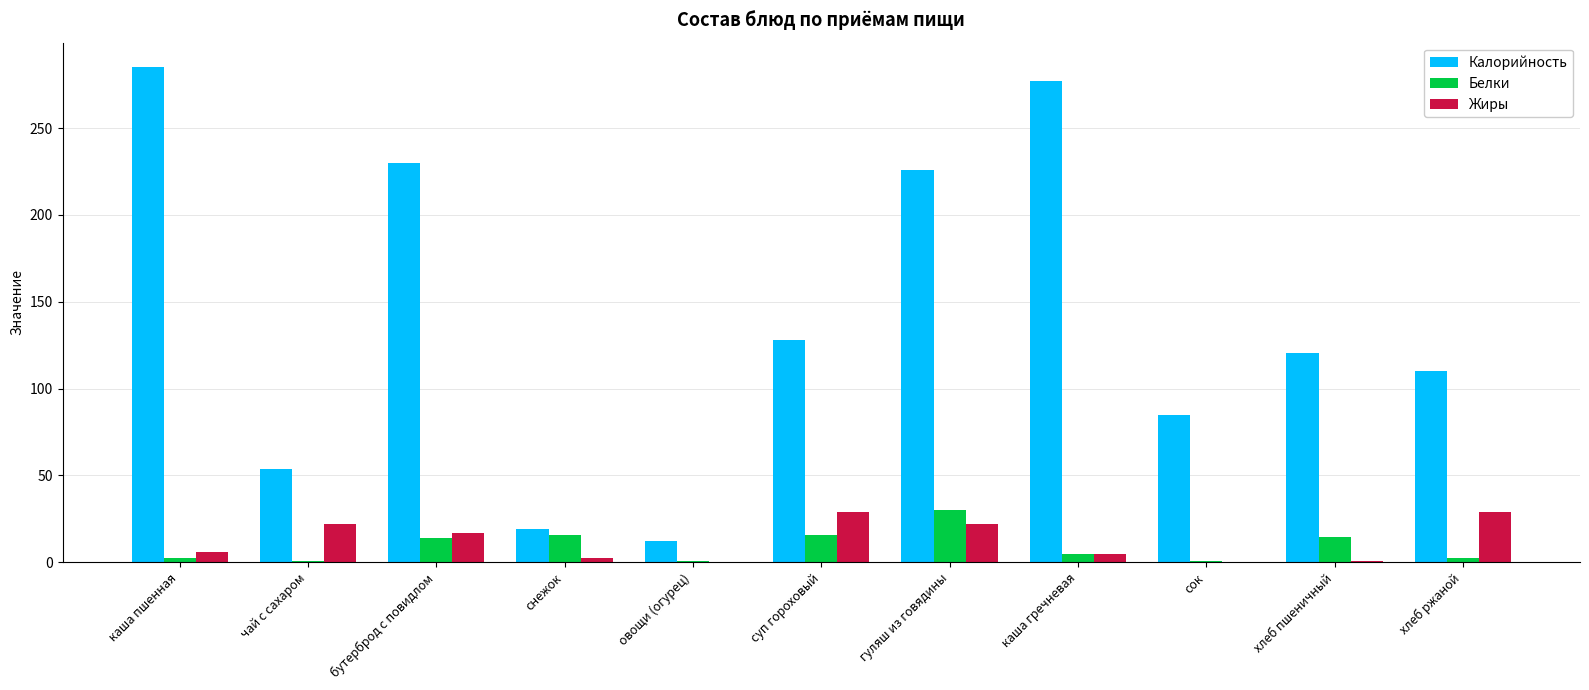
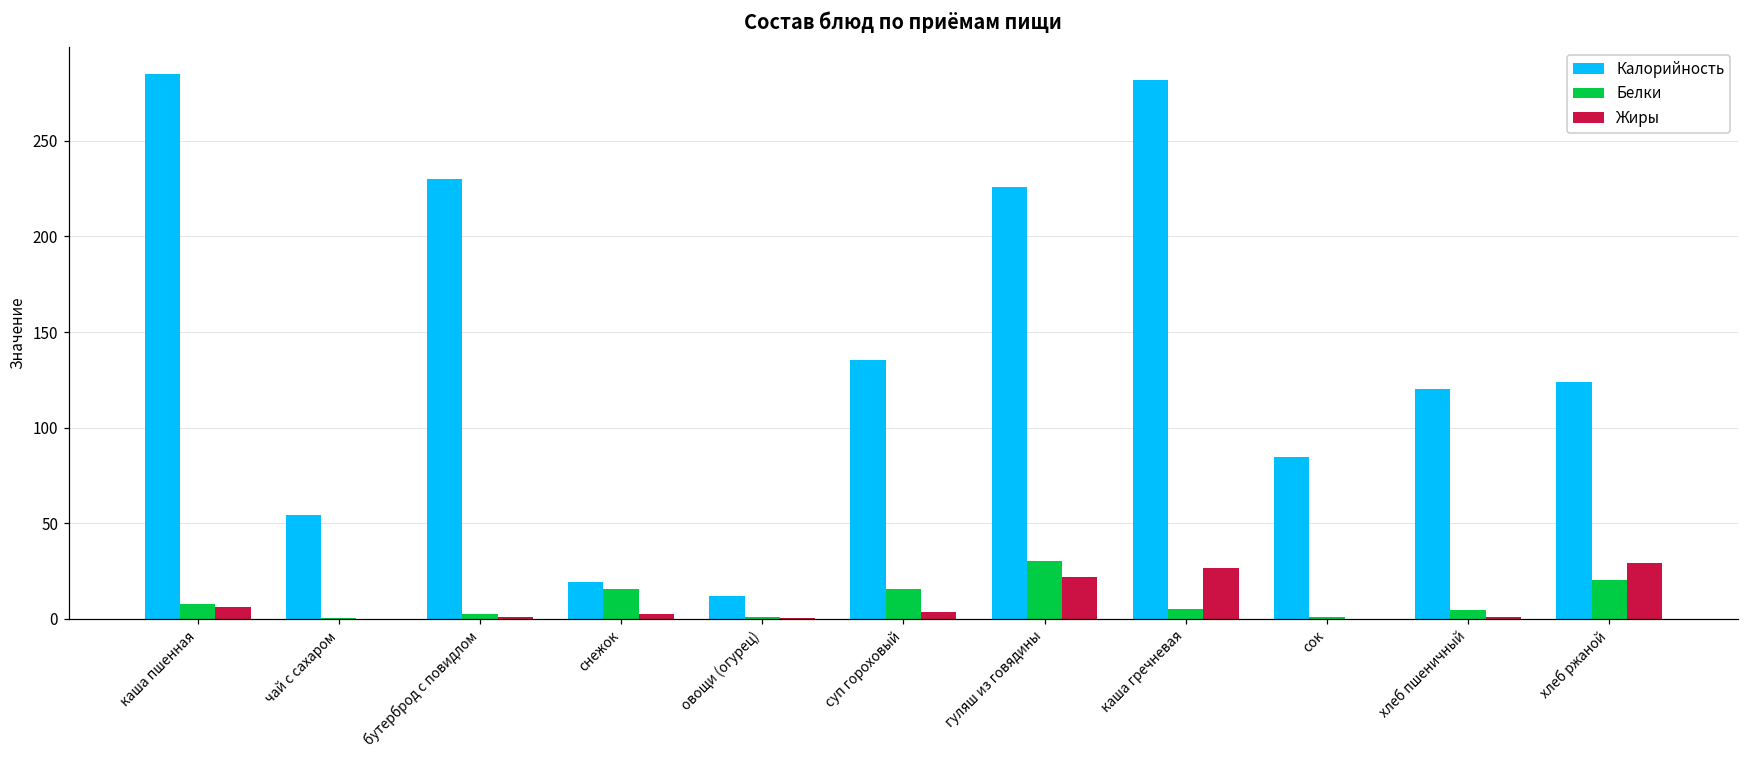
  {
    "Калорийность": {
      "каша пшенная": 285,
      "чай с сахаром": 54,
      "бутерброд с повидлом": 230,
      "снежок": 19,
      "овощи (огурец)": 12,
-     "суп гороховый": 128,
+     "суп гороховый": 136,
      "гуляш из говядины": 226,
-     "каша гречневая": 277,
+     "каша гречневая": 282,
      "сок": 85,
      "хлеб пшеничный": 120,
-     "хлеб ржаной": 110
+     "хлеб ржаной": 124
    },
    "Белки": {
-     "каша пшенная": 3,
-     "бутерброд с повидлом": 14,
+     "каша пшенная": 8,
+     "бутерброд с повидлом": 2,
      "снежок": 16,
      "суп гороховый": 16,
      "гуляш из говядины": 30,
      "каша гречневая": 5,
-     "хлеб пшеничный": 15,
-     "хлеб ржаной": 2
+     "хлеб пшеничный": 5,
+     "хлеб ржаной": 20
    },
    "Жиры": {
      "каша пшенная": 6,
-     "чай с сахаром": 22,
-     "бутерброд с повидлом": 17,
+     "чай с сахаром": 0,
+     "бутерброд с повидлом": 1,
      "снежок": 3,
-     "суп гороховый": 29,
+     "суп гороховый": 3,
      "гуляш из говядины": 22,
-     "каша гречневая": 5,
+     "каша гречневая": 27,
      "сок": 0,
      "хлеб ржаной": 29
    }
  }
